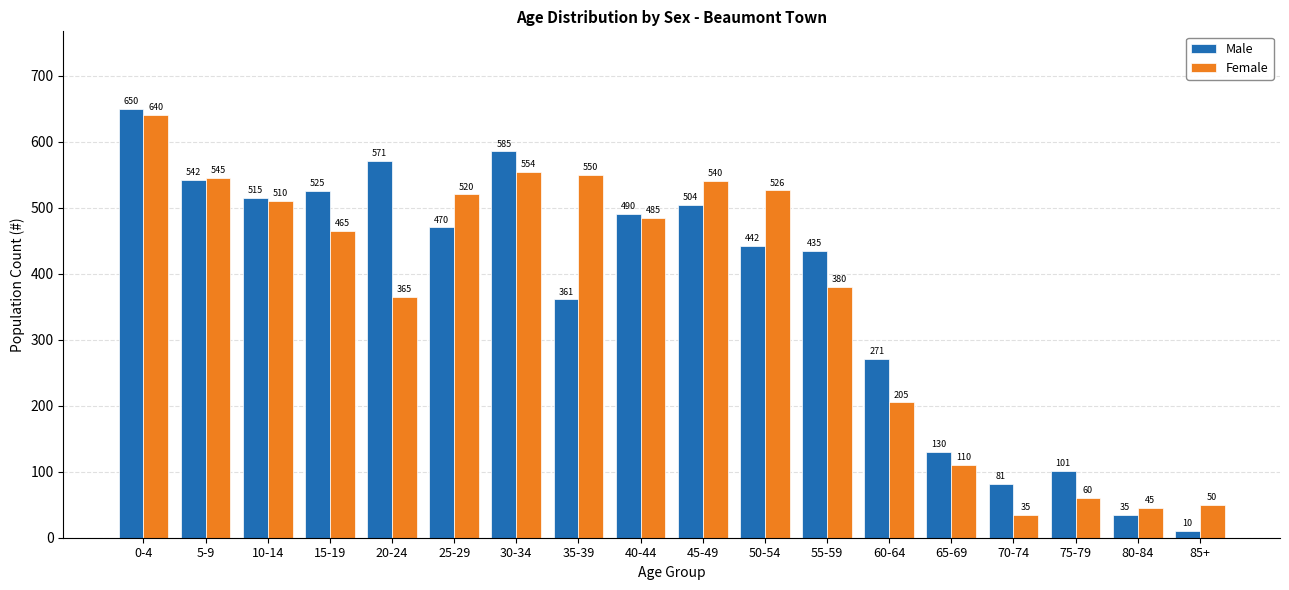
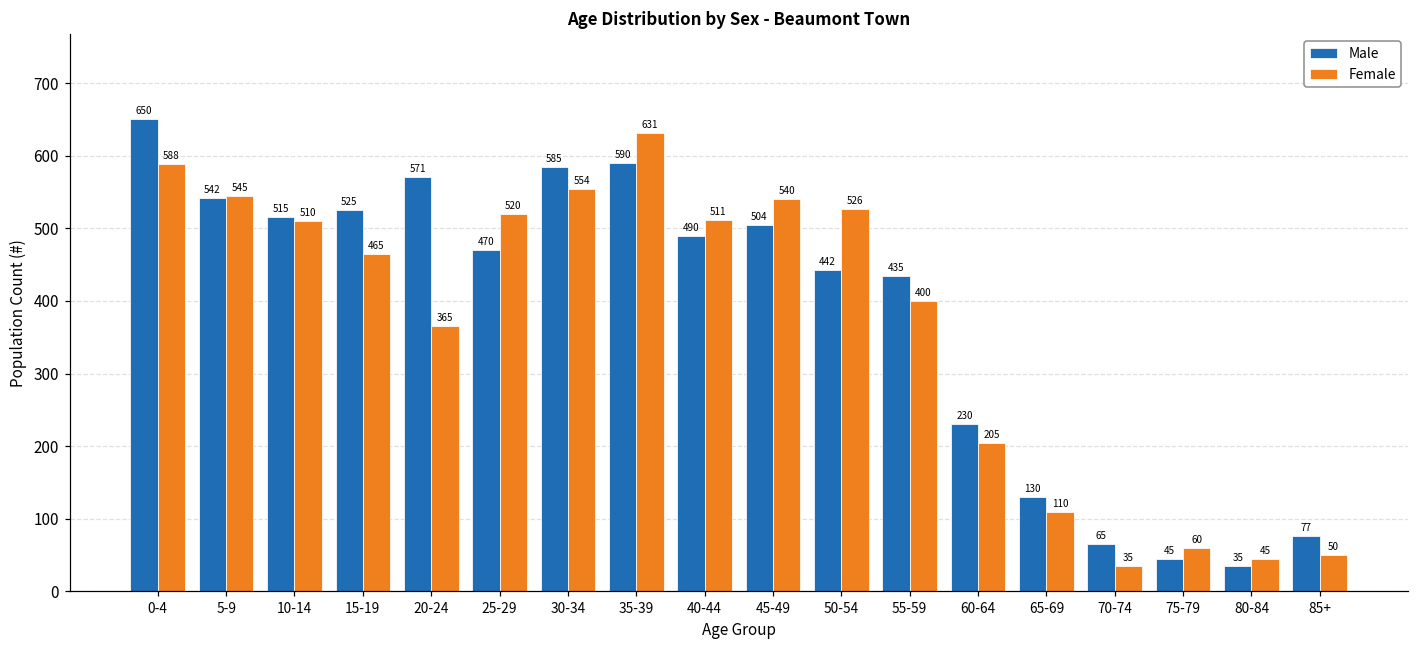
  {
    "Male": {
      "0-4": 650,
      "5-9": 542,
      "10-14": 515,
      "15-19": 525,
      "20-24": 571,
      "25-29": 470,
      "30-34": 585,
-     "35-39": 361,
+     "35-39": 590,
      "40-44": 490,
      "45-49": 504,
      "50-54": 442,
      "55-59": 435,
-     "60-64": 271,
+     "60-64": 230,
      "65-69": 130,
-     "70-74": 81,
-     "75-79": 101,
+     "70-74": 65,
+     "75-79": 45,
      "80-84": 35,
-     "85+": 10
+     "85+": 77
    },
    "Female": {
-     "0-4": 640,
+     "0-4": 588,
      "5-9": 545,
      "10-14": 510,
      "15-19": 465,
      "20-24": 365,
      "25-29": 520,
      "30-34": 554,
-     "35-39": 550,
-     "40-44": 485,
+     "35-39": 631,
+     "40-44": 511,
      "45-49": 540,
      "50-54": 526,
-     "55-59": 380,
+     "55-59": 400,
      "60-64": 205,
      "65-69": 110,
      "70-74": 35,
      "75-79": 60,
      "80-84": 45,
      "85+": 50
    }
  }
